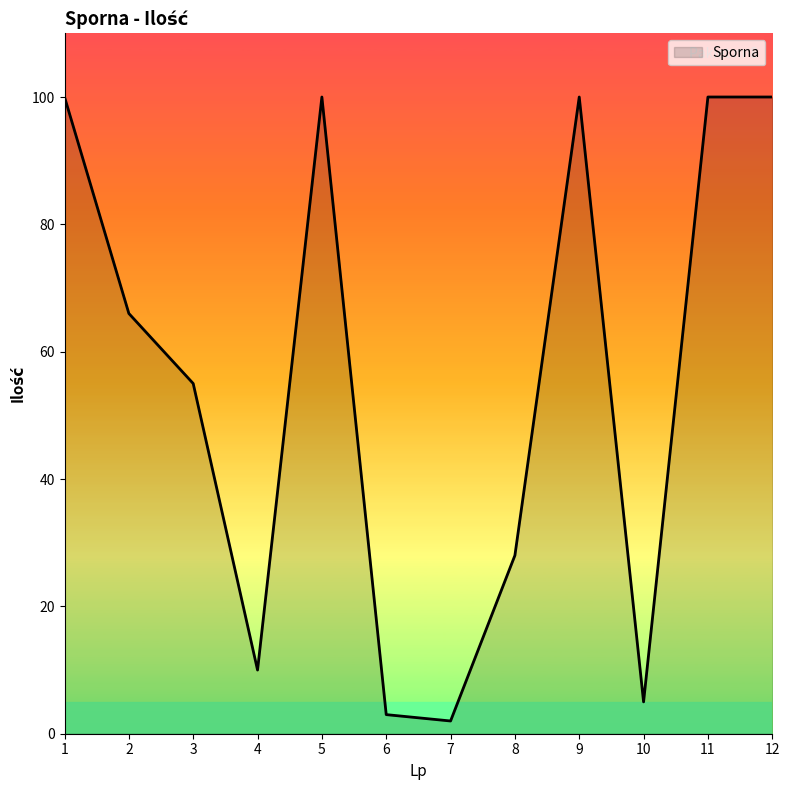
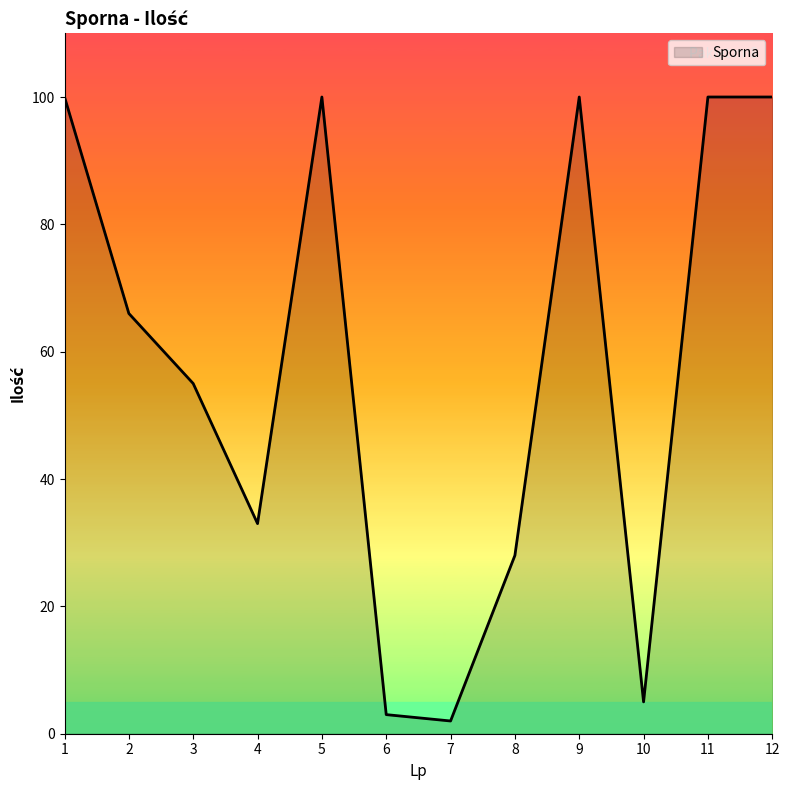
  {
    "1": 100,
    "2": 66,
    "3": 55,
-   "4": 10,
+   "4": 33,
    "5": 100,
    "8": 28,
    "9": 100,
    "11": 100,
    "12": 100
  }
